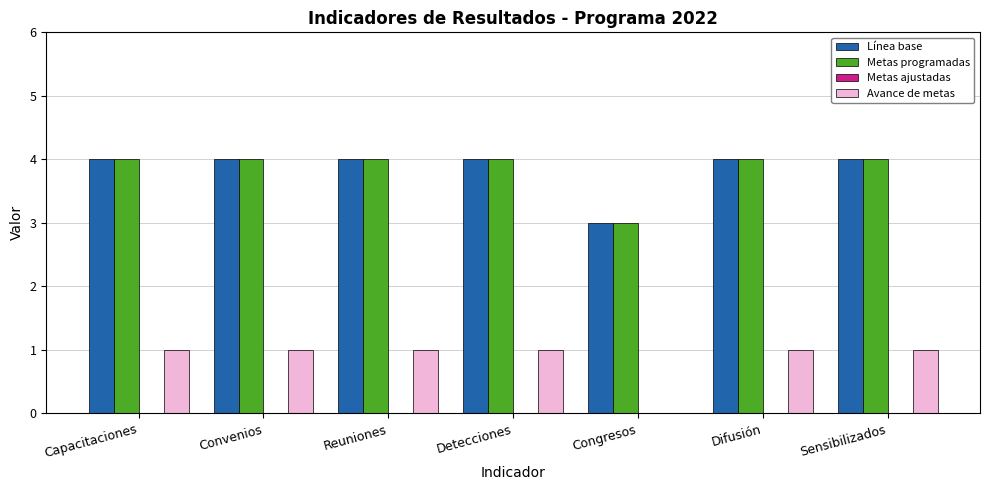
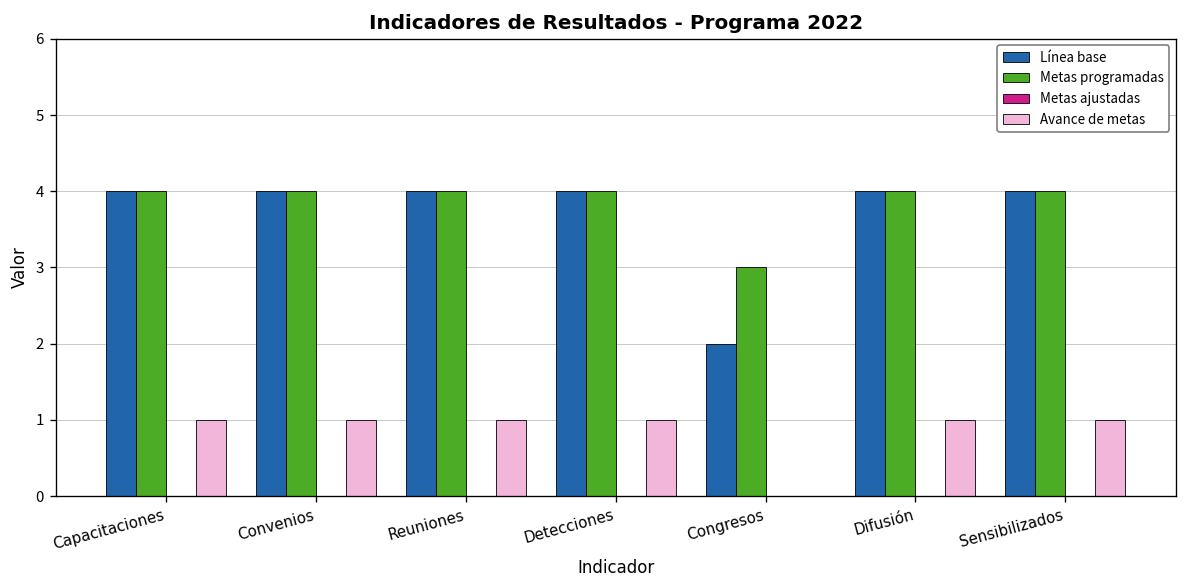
  {
    "Línea base": {
      "Capacitaciones": 4,
      "Convenios": 4,
      "Reuniones": 4,
      "Detecciones": 4,
-     "Congresos": 3,
+     "Congresos": 2,
      "Difusión": 4,
      "Sensibilizados": 4
    },
    "Metas programadas": {
      "Capacitaciones": 4,
      "Convenios": 4,
      "Reuniones": 4,
      "Detecciones": 4,
      "Congresos": 3,
      "Difusión": 4,
      "Sensibilizados": 4
    },
    "Metas ajustadas": {
      "Capacitaciones": 0,
      "Convenios": 0,
      "Reuniones": 0,
      "Detecciones": 0,
      "Congresos": 0,
      "Difusión": 0,
      "Sensibilizados": 0
    },
    "Avance de metas": {
      "Capacitaciones": 1,
      "Convenios": 1,
      "Reuniones": 1,
      "Detecciones": 1,
      "Congresos": 0,
      "Difusión": 1,
      "Sensibilizados": 1
    }
  }
